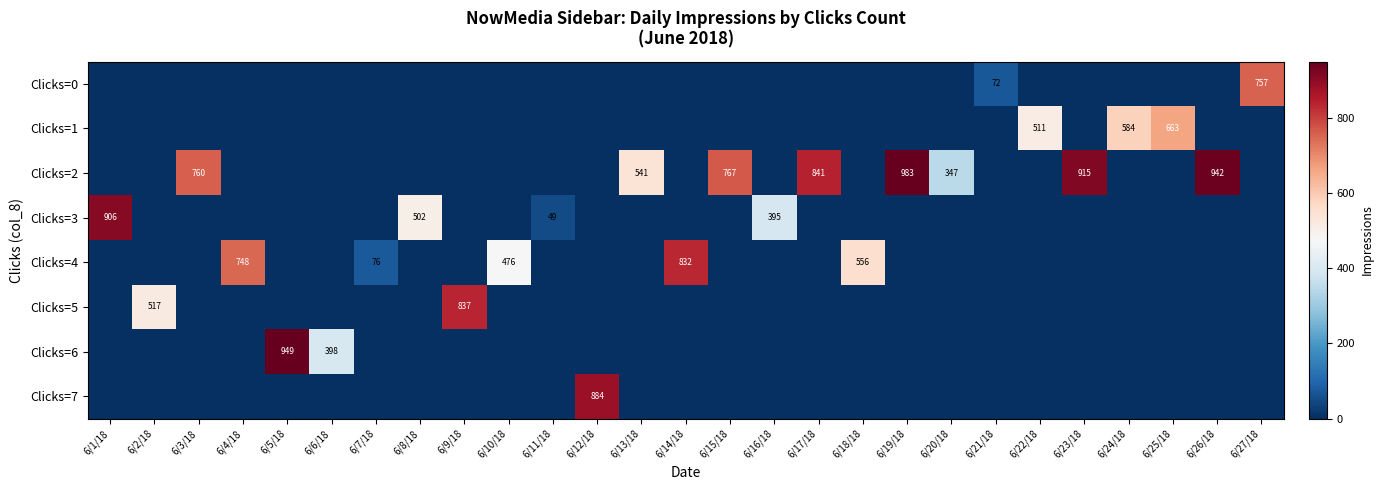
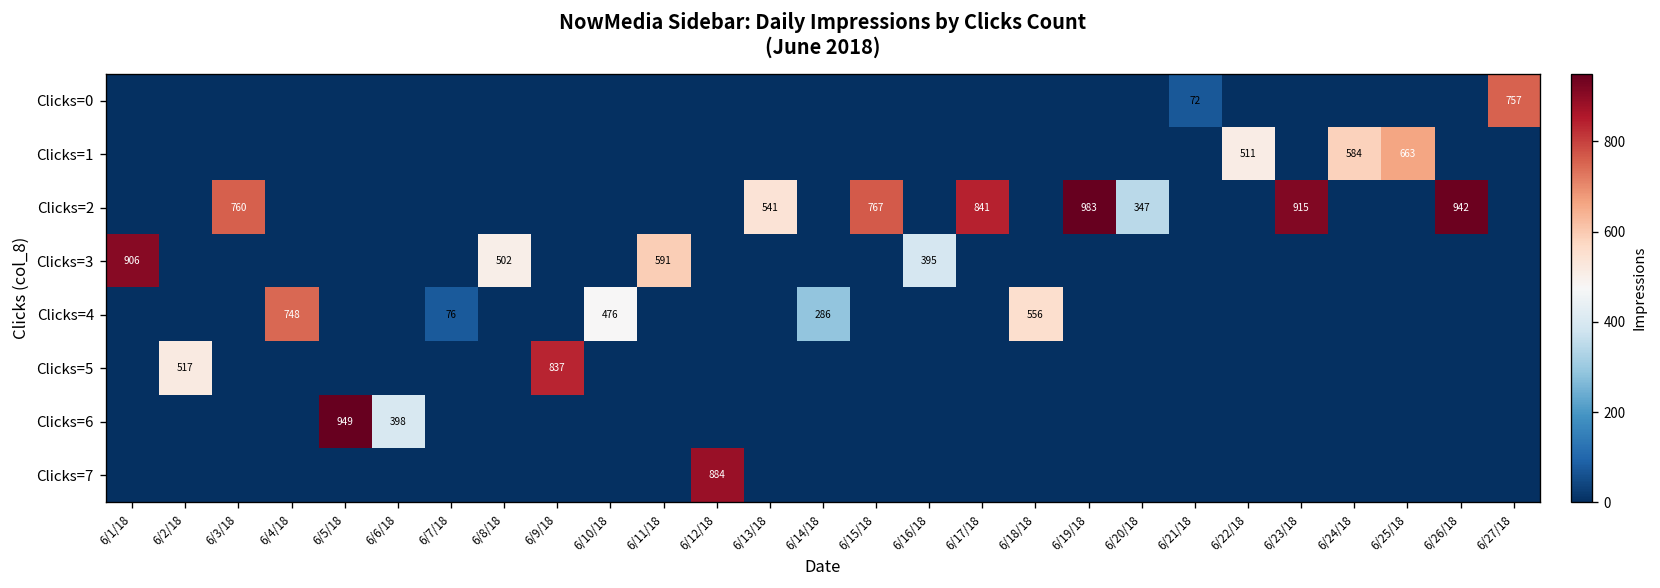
  {
    "Clicks=0": {
      "6/21/18": 72,
      "6/27/18": 757
    },
    "Clicks=1": {
      "6/22/18": 511,
      "6/24/18": 584,
      "6/25/18": 663
    },
    "Clicks=2": {
      "6/3/18": 760,
      "6/13/18": 541,
      "6/15/18": 767,
      "6/17/18": 841,
      "6/19/18": 983,
      "6/20/18": 347,
      "6/23/18": 915,
      "6/26/18": 942
    },
    "Clicks=3": {
      "6/1/18": 906,
      "6/8/18": 502,
-     "6/11/18": 49,
+     "6/11/18": 591,
      "6/16/18": 395
    },
    "Clicks=4": {
      "6/4/18": 748,
      "6/7/18": 76,
      "6/10/18": 476,
-     "6/14/18": 832,
+     "6/14/18": 286,
      "6/18/18": 556
    },
    "Clicks=5": {
      "6/2/18": 517,
      "6/9/18": 837
    },
    "Clicks=6": {
      "6/5/18": 949,
      "6/6/18": 398
    },
    "Clicks=7": {
      "6/12/18": 884
    }
  }
